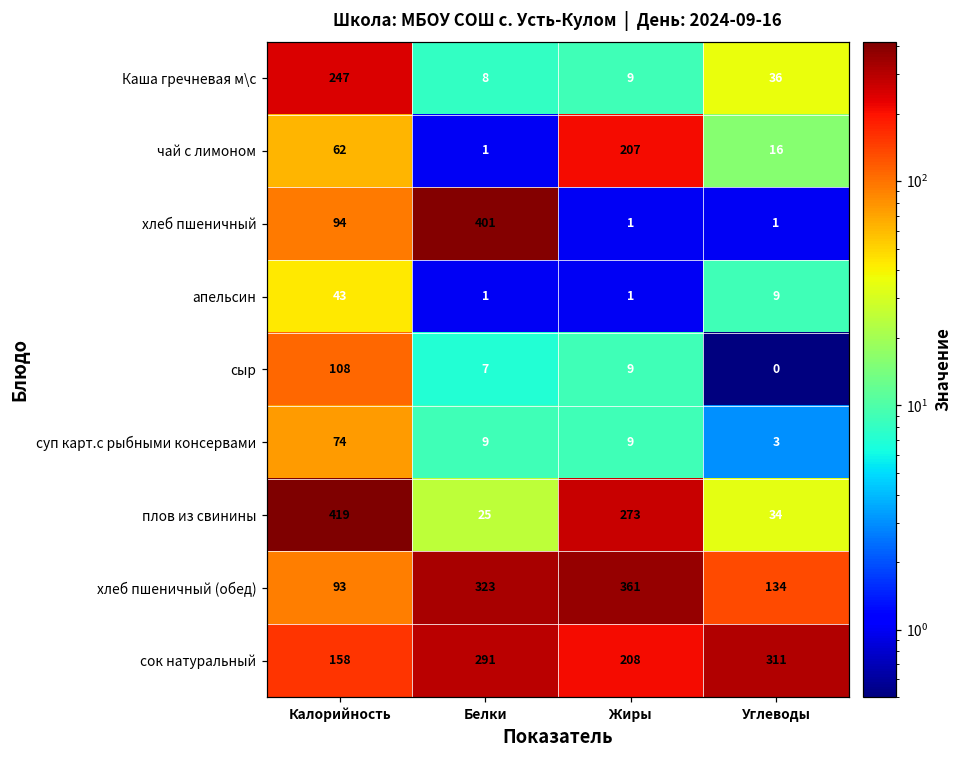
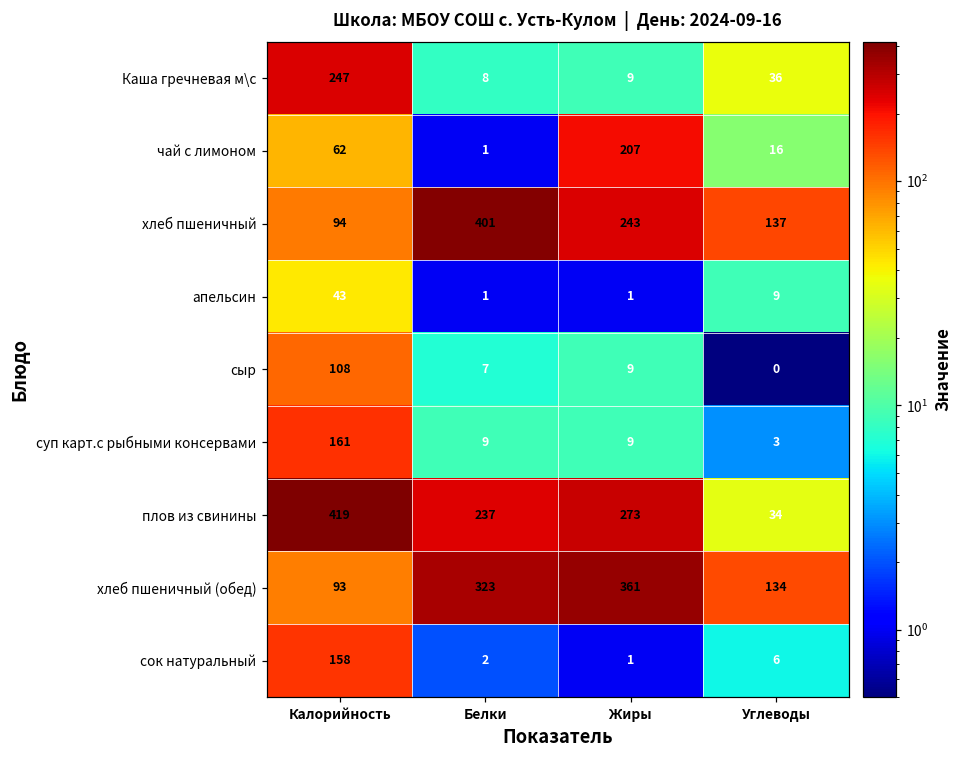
  {
    "Каша гречневая м\\с": {
      "Калорийность": 247,
      "Белки": 8,
      "Жиры": 9,
      "Углеводы": 36
    },
    "чай с лимоном": {
      "Калорийность": 62,
      "Белки": 1,
      "Жиры": 207,
      "Углеводы": 16
    },
    "хлеб пшеничный": {
      "Калорийность": 94,
      "Белки": 401,
-     "Жиры": 1,
-     "Углеводы": 1
+     "Жиры": 243,
+     "Углеводы": 137
    },
    "апельсин": {
      "Калорийность": 43,
      "Белки": 1,
      "Жиры": 1,
      "Углеводы": 9
    },
    "сыр": {
      "Калорийность": 108,
      "Белки": 7,
      "Жиры": 9,
      "Углеводы": 0
    },
    "суп карт.с рыбными консервами": {
-     "Калорийность": 74,
+     "Калорийность": 161,
      "Белки": 9,
      "Жиры": 9,
      "Углеводы": 3
    },
    "плов из свинины": {
      "Калорийность": 419,
-     "Белки": 25,
+     "Белки": 237,
      "Жиры": 273,
      "Углеводы": 34
    },
    "хлеб пшеничный (обед)": {
      "Калорийность": 93,
      "Белки": 323,
      "Жиры": 361,
      "Углеводы": 134
    },
    "сок натуральный": {
      "Калорийность": 158,
-     "Белки": 291,
-     "Жиры": 208,
-     "Углеводы": 311
+     "Белки": 2,
+     "Жиры": 1,
+     "Углеводы": 6
    }
  }
